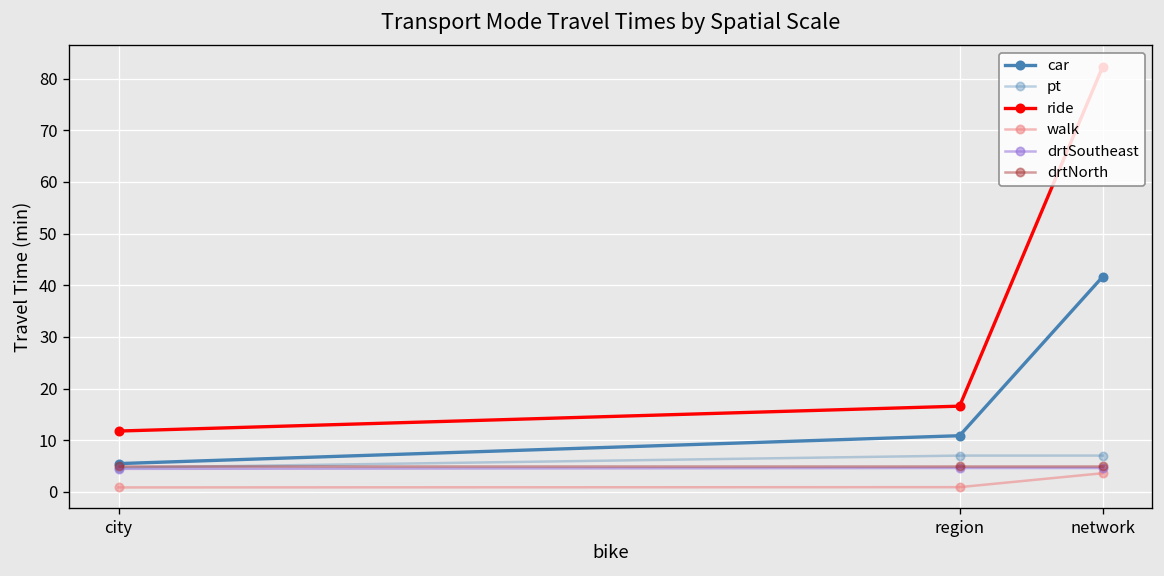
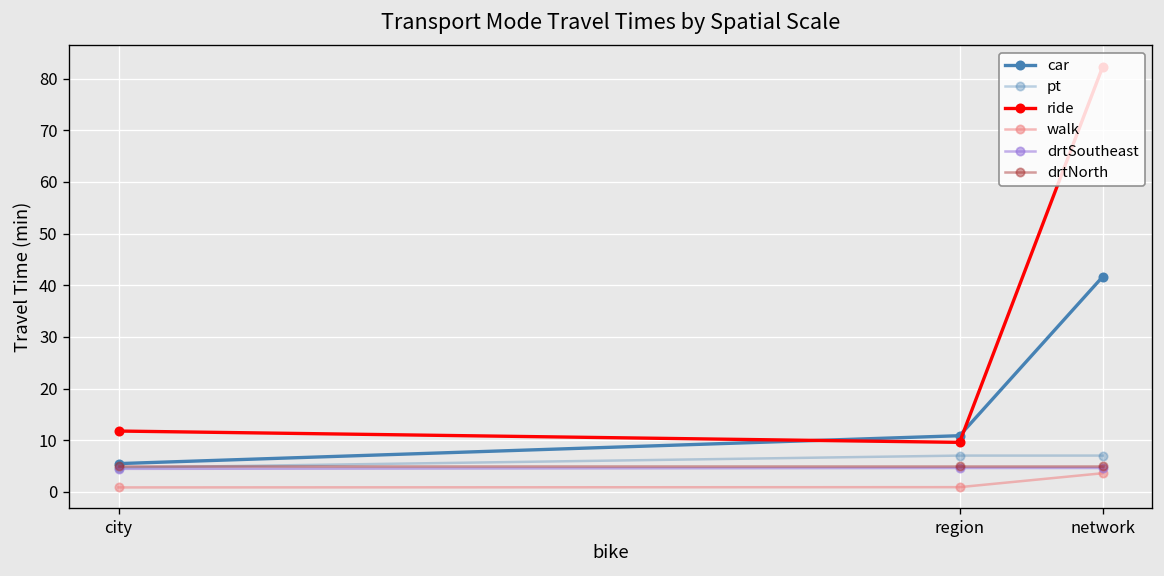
  {
    "ride": {
      "city": 12,
-     "region": 17
+     "region": 10
    },
    "walk": {
      "city": 1,
      "region": 1,
      "network": 4
    }
  }
